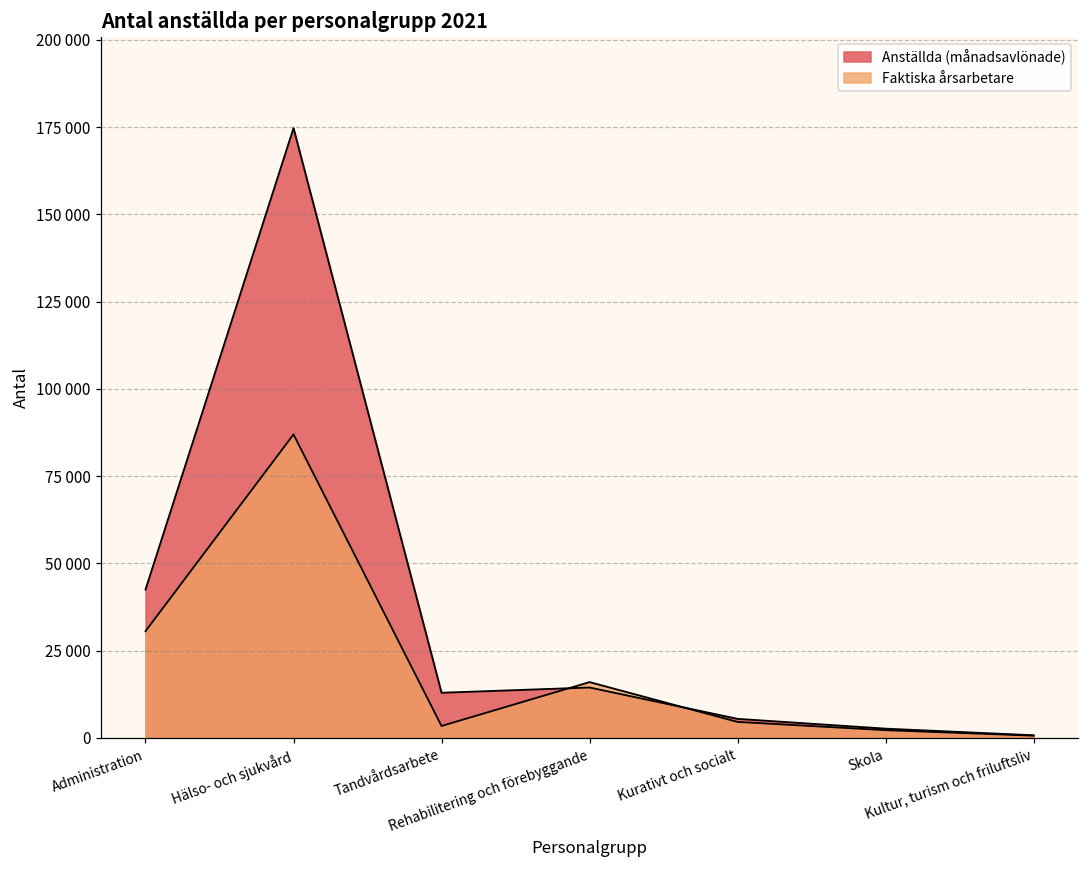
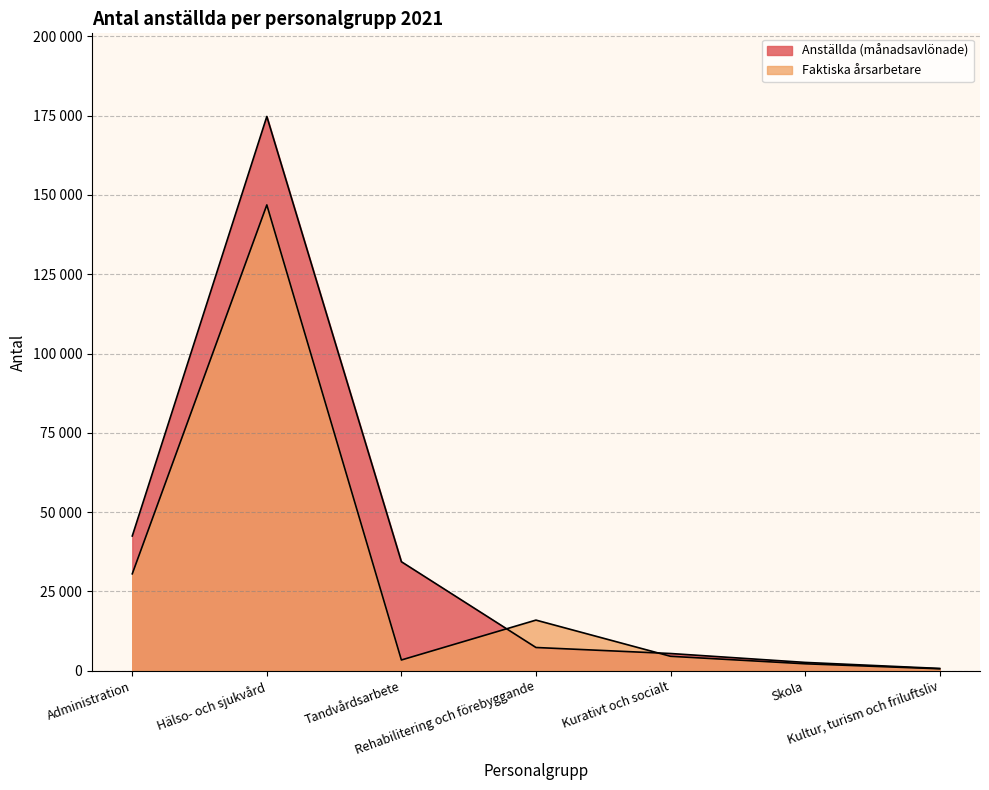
  {
    "Anställda (månadsavlönade)": {
      "Administration": 42000,
      "Hälso- och sjukvård": 175000,
-     "Tandvårdsarbete": 13000,
-     "Rehabilitering och förebyggande": 14000,
+     "Tandvårdsarbete": 34000,
+     "Rehabilitering och förebyggande": 7000,
      "Kurativt och socialt": 5000
    },
    "Faktiska årsarbetare": {
      "Administration": 31000,
-     "Hälso- och sjukvård": 87000,
+     "Hälso- och sjukvård": 147000,
      "Tandvårdsarbete": 3000,
      "Rehabilitering och förebyggande": 16000,
      "Kurativt och socialt": 5000
    }
  }
